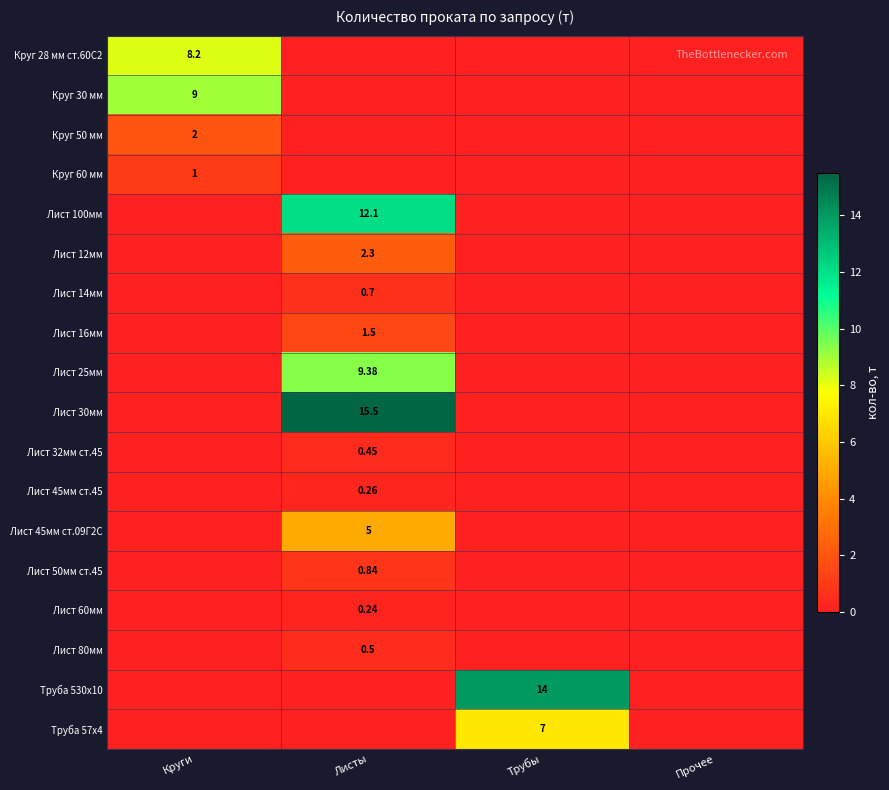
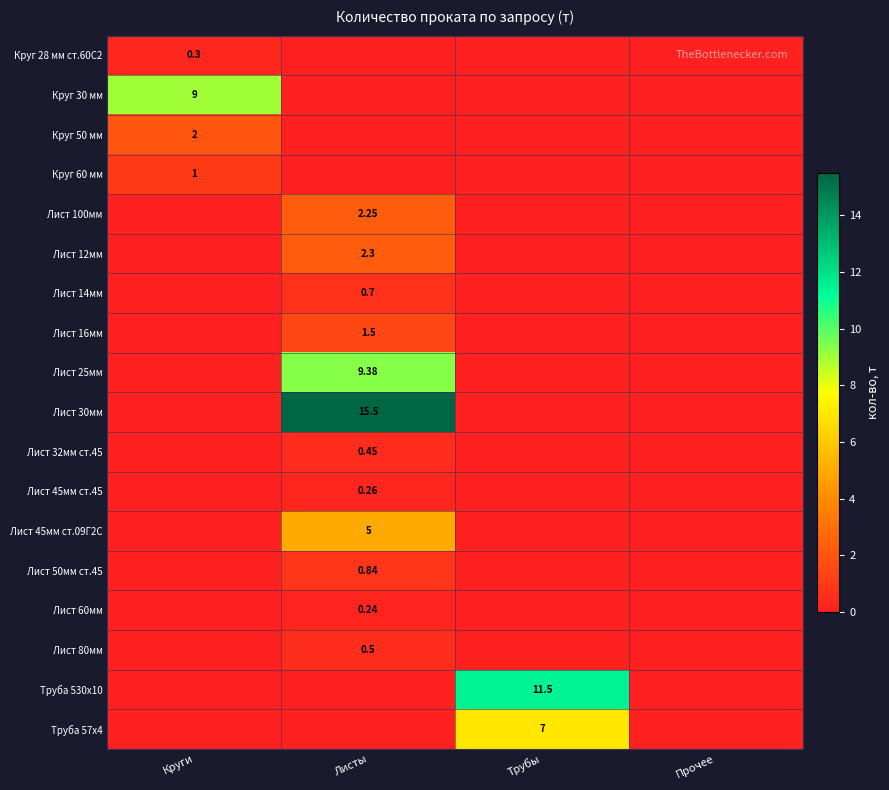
  {
    "Круг 28 мм ст.60С2": {
-     "Круги": 8.2
+     "Круги": 0.3
    },
    "Круг 30 мм": {
      "Круги": 9
    },
    "Круг 50 мм": {
      "Круги": 2
    },
    "Круг 60 мм": {
      "Круги": 1
    },
    "Лист 100мм": {
-     "Листы": 12.1
+     "Листы": 2.25
    },
    "Лист 12мм": {
      "Листы": 2.3
    },
    "Лист 14мм": {
      "Листы": 0.7
    },
    "Лист 16мм": {
      "Листы": 1.5
    },
    "Лист 25мм": {
      "Листы": 9.38
    },
    "Лист 30мм": {
      "Листы": 15.5
    },
    "Лист 32мм ст.45": {
      "Листы": 0.45
    },
    "Лист 45мм ст.45": {
      "Листы": 0.26
    },
    "Лист 45мм ст.09Г2С": {
      "Листы": 5
    },
    "Лист 50мм ст.45": {
      "Листы": 0.84
    },
    "Лист 60мм": {
      "Листы": 0.24
    },
    "Лист 80мм": {
      "Листы": 0.5
    },
    "Труба 530х10": {
-     "Трубы": 14
+     "Трубы": 11.5
    },
    "Труба 57х4": {
      "Трубы": 7
    }
  }
